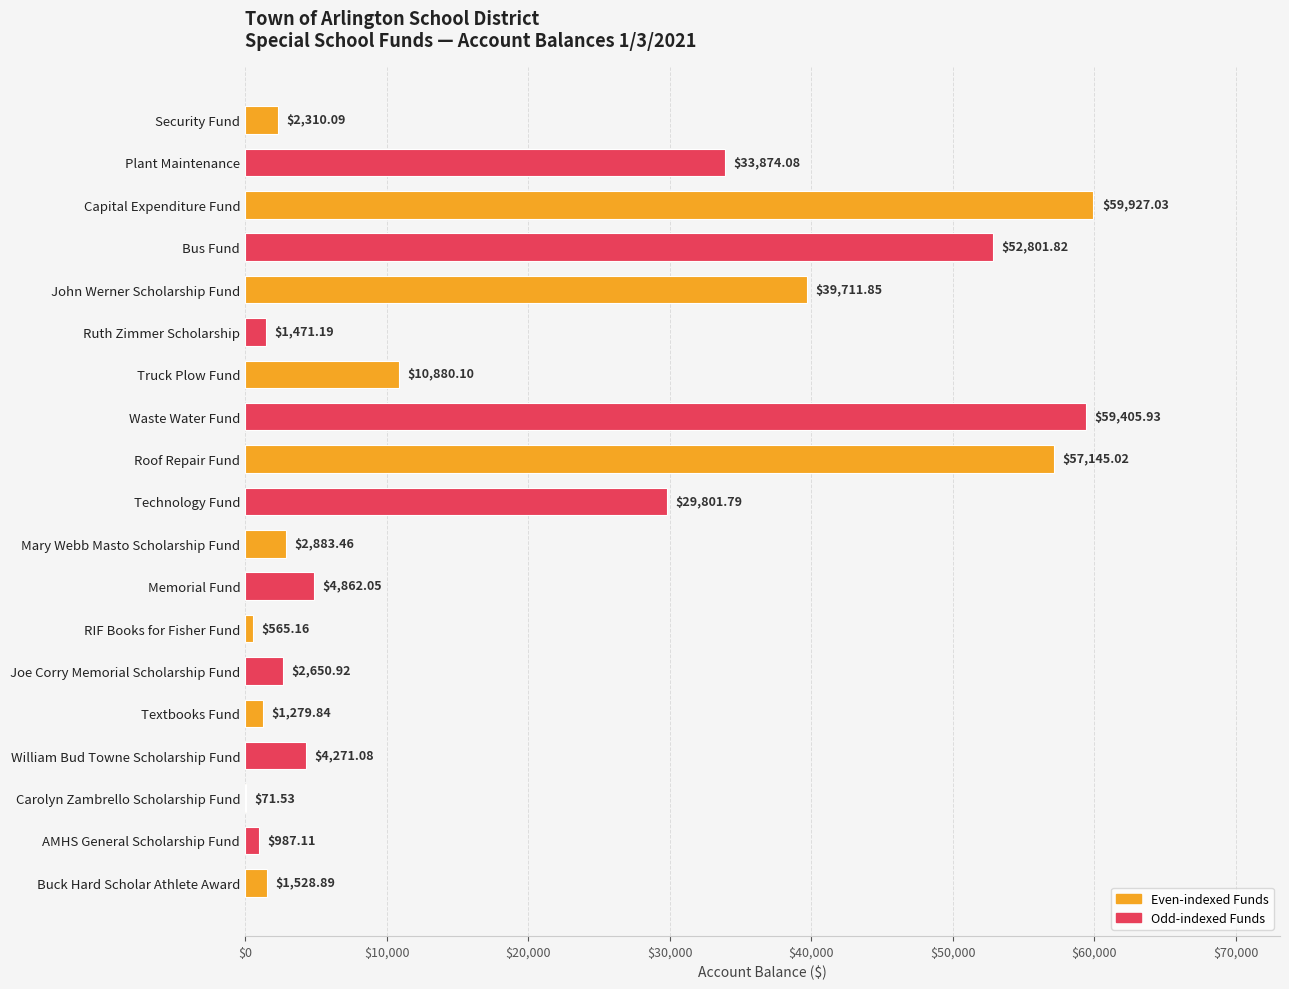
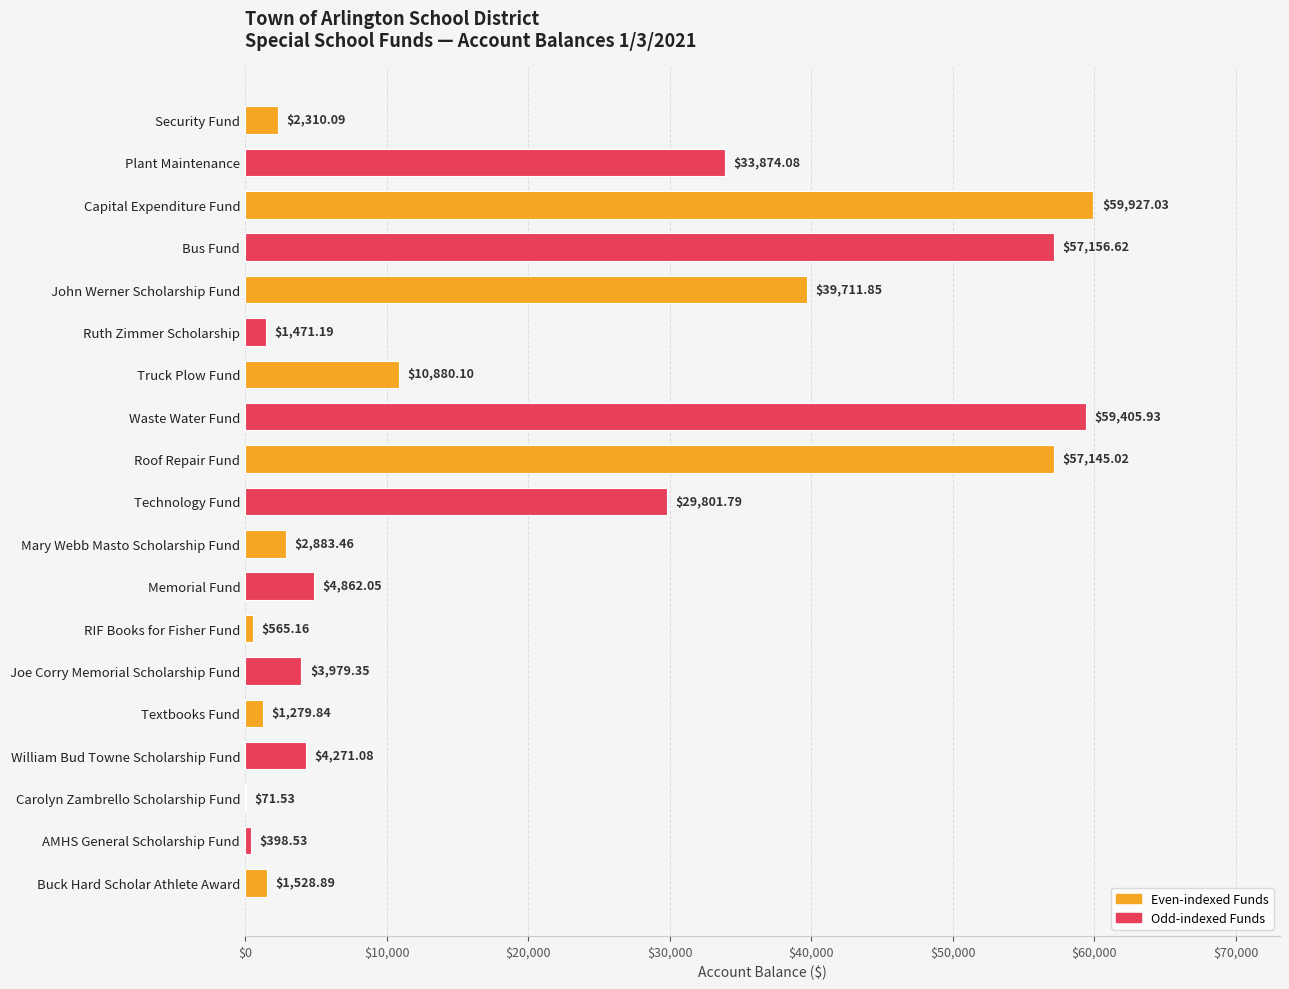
  {
    "Security Fund": "$2,310.09",
    "Plant Maintenance": "$33,874.08",
    "Capital Expenditure Fund": "$59,927.03",
-   "Bus Fund": "$52,801.82",
+   "Bus Fund": "$57,156.62",
    "John Werner Scholarship Fund": "$39,711.85",
    "Ruth Zimmer Scholarship": "$1,471.19",
    "Truck Plow Fund": "$10,880.10",
    "Waste Water Fund": "$59,405.93",
    "Roof Repair Fund": "$57,145.02",
    "Technology Fund": "$29,801.79",
    "Mary Webb Masto Scholarship Fund": "$2,883.46",
    "Memorial Fund": "$4,862.05",
    "RIF Books for Fisher Fund": "$565.16",
-   "Joe Corry Memorial Scholarship Fund": "$2,650.92",
+   "Joe Corry Memorial Scholarship Fund": "$3,979.35",
    "Textbooks Fund": "$1,279.84",
    "William Bud Towne Scholarship Fund": "$4,271.08",
    "Carolyn Zambrello Scholarship Fund": "$71.53",
-   "AMHS General Scholarship Fund": "$987.11",
+   "AMHS General Scholarship Fund": "$398.53",
    "Buck Hard Scholar Athlete Award": "$1,528.89"
  }
